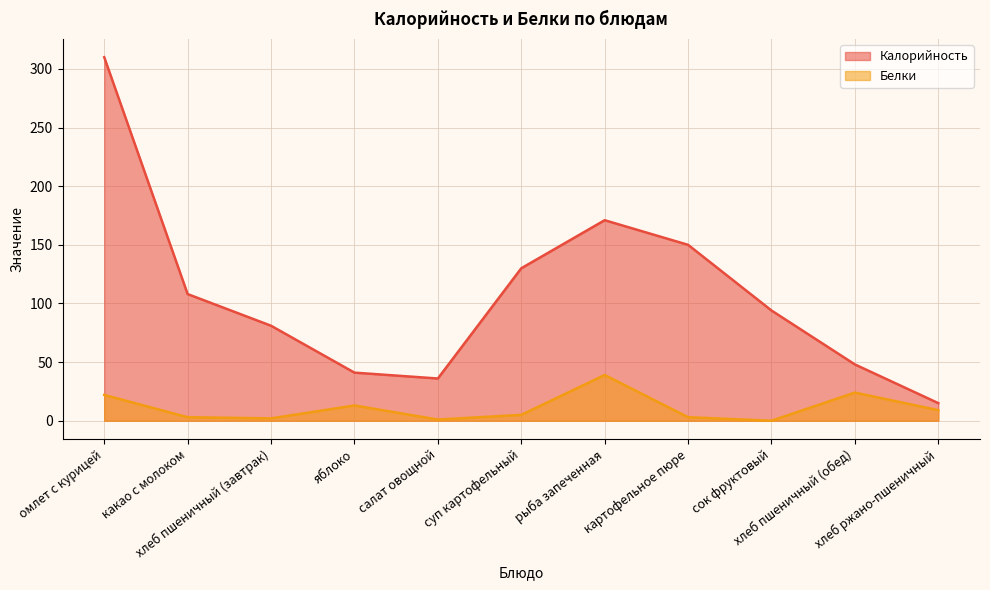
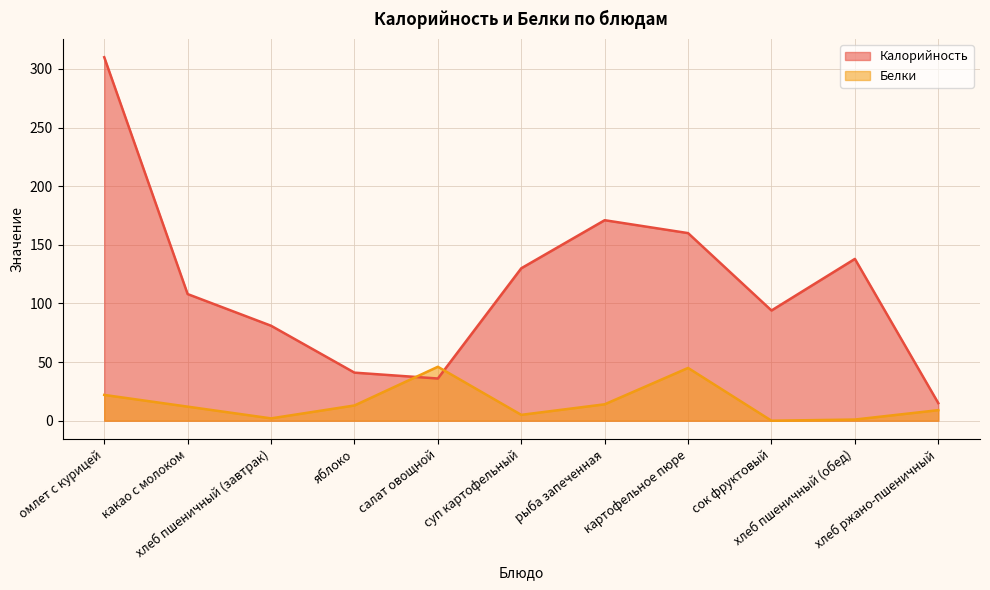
  {
    "Калорийность": {
      "омлет с курицей": 310,
      "какао с молоком": 108,
      "хлеб пшеничный (завтрак)": 81,
      "яблоко": 41,
      "салат овощной": 36,
      "суп картофельный": 130,
      "рыба запеченная": 171,
-     "картофельное пюре": 150,
+     "картофельное пюре": 160,
      "сок фруктовый": 94,
-     "хлеб пшеничный (обед)": 48,
+     "хлеб пшеничный (обед)": 138,
      "хлеб ржано-пшеничный": 15
    },
    "Белки": {
      "омлет с курицей": 22,
-     "какао с молоком": 3,
+     "какао с молоком": 12,
      "хлеб пшеничный (завтрак)": 2,
      "яблоко": 13,
-     "салат овощной": 1,
+     "салат овощной": 46,
      "суп картофельный": 5,
-     "рыба запеченная": 39,
-     "картофельное пюре": 3,
+     "рыба запеченная": 14,
+     "картофельное пюре": 45,
      "сок фруктовый": 0,
-     "хлеб пшеничный (обед)": 24,
+     "хлеб пшеничный (обед)": 1,
      "хлеб ржано-пшеничный": 9
    }
  }
